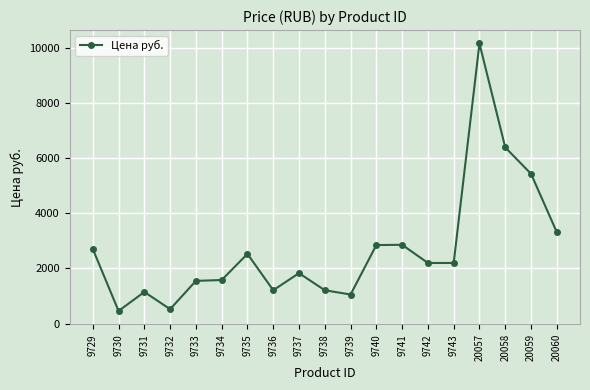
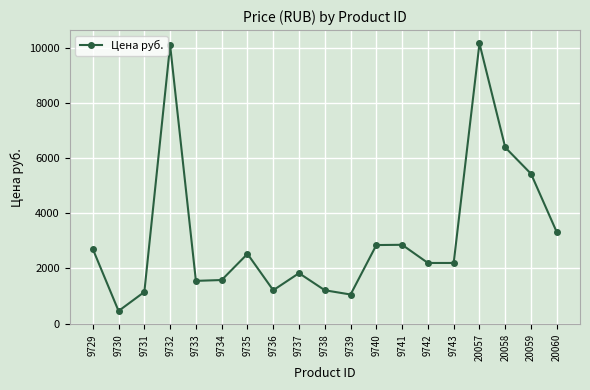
  {
    "9729": 2700,
    "9730": 500,
    "9731": 1100,
-   "9732": 500,
+   "9732": 10100,
    "9733": 1500,
    "9734": 1600,
    "9735": 2500,
    "9736": 1200,
    "9737": 1800,
    "9738": 1200,
    "9739": 1100,
    "9740": 2800,
    "9741": 2900,
    "9742": 2200,
    "9743": 2200,
    "20057": 10100,
    "20058": 6400,
    "20059": 5400,
    "20060": 3300
  }
